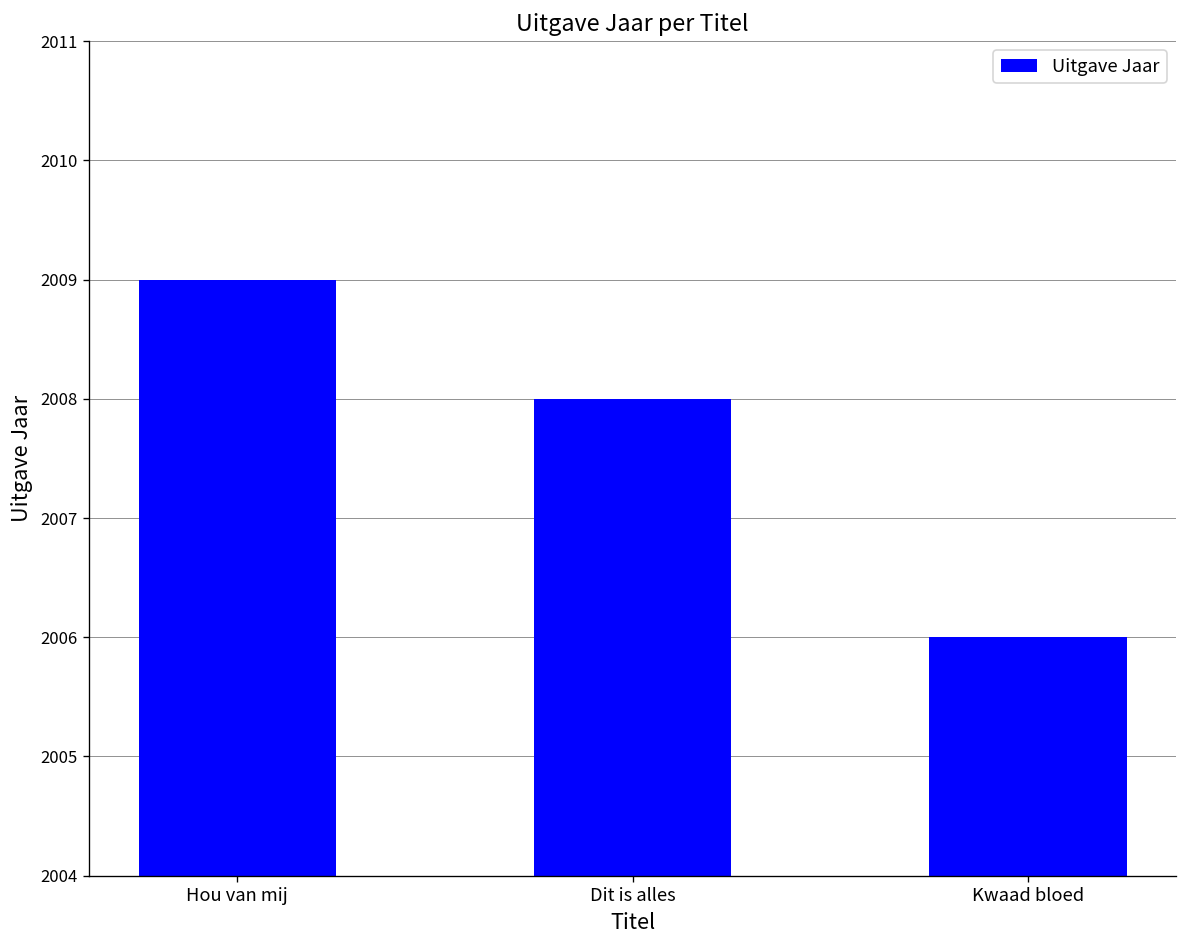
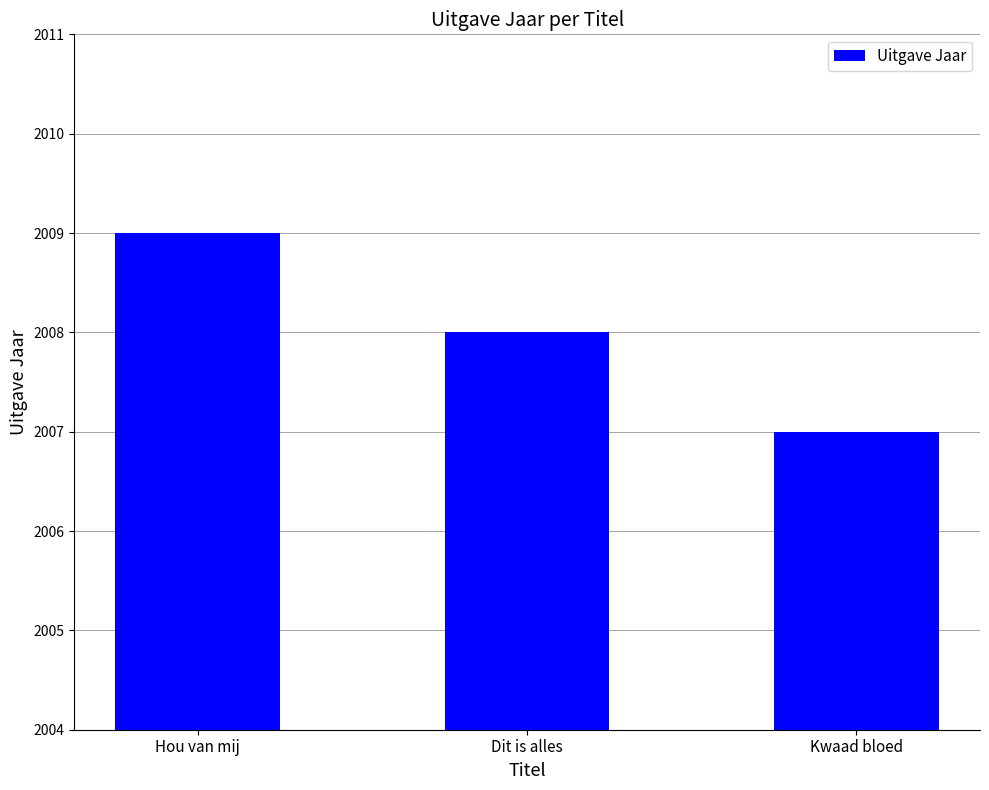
  {
    "Hou van mij": 2009,
    "Dit is alles": 2008,
-   "Kwaad bloed": 2006
+   "Kwaad bloed": 2007
  }
